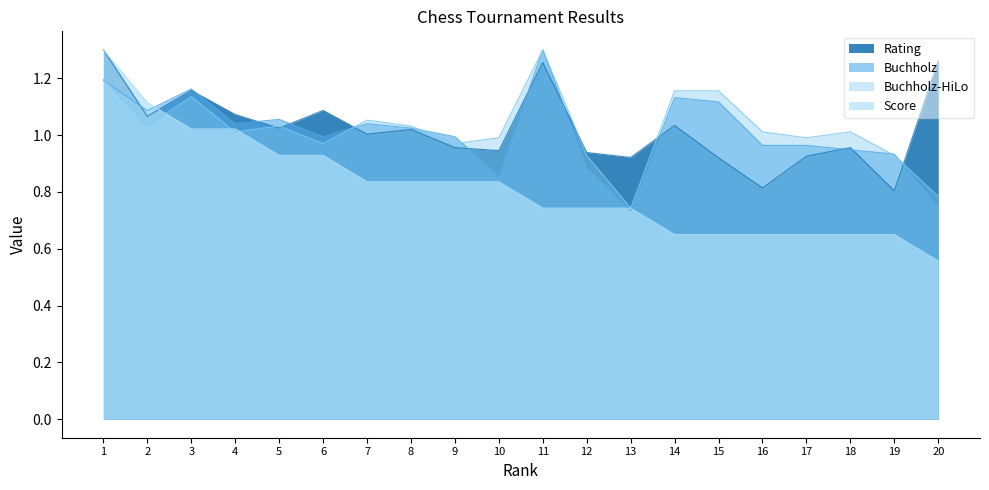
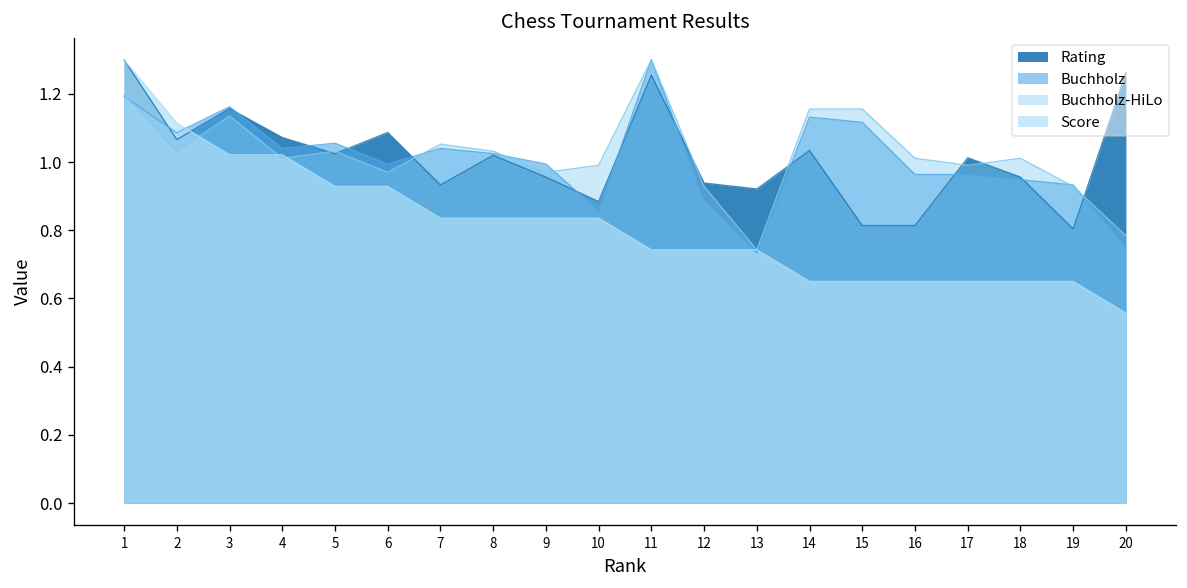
  {
    "Rating": {
      "2": 1.07,
      "4": 1.07,
      "6": 1.09,
-     "7": 1.00,
+     "7": 0.93,
      "9": 0.96,
-     "10": 0.95,
+     "10": 0.88,
      "11": 1.26,
      "12": 0.94,
      "13": 0.92,
      "14": 1.03,
-     "15": 0.92,
+     "15": 0.81,
      "16": 0.81,
-     "17": 0.93,
+     "17": 1.01,
      "19": 0.80
    }
  }
